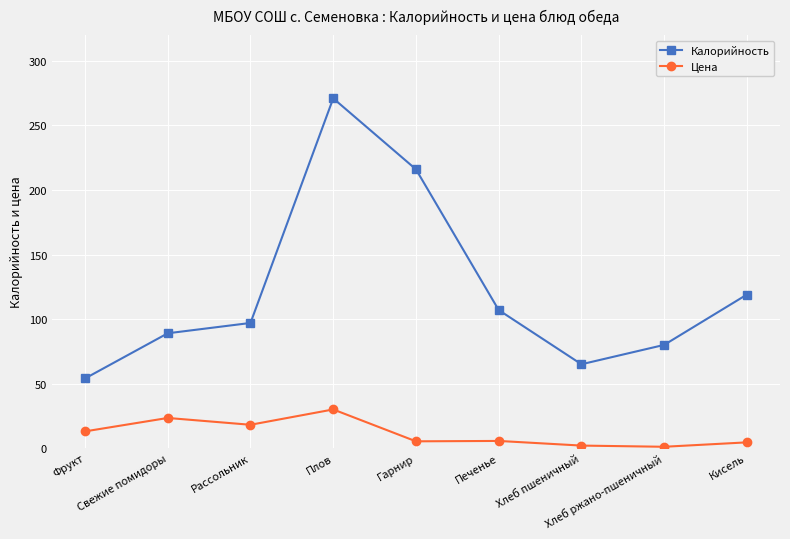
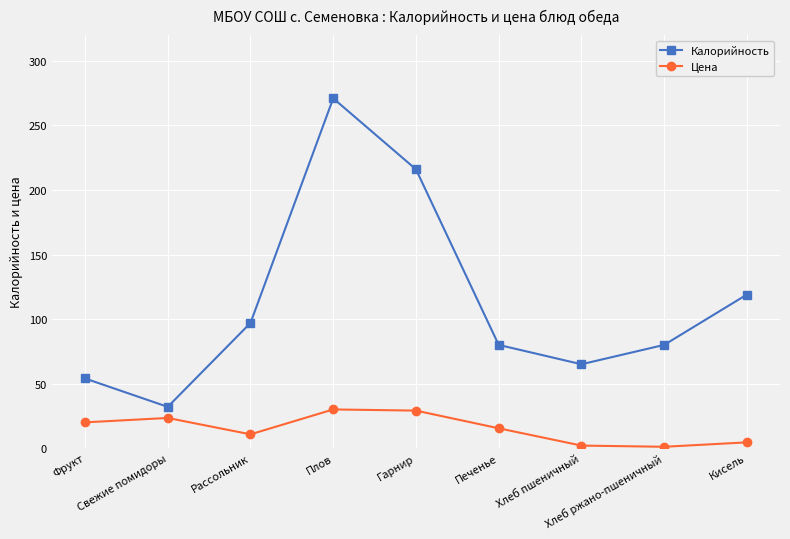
  {
    "Калорийность": {
      "Фрукт": 54,
-     "Свежие помидоры": 89,
+     "Свежие помидоры": 32,
      "Рассольник": 97,
      "Плов": 271,
      "Гарнир": 216,
-     "Печенье": 107,
+     "Печенье": 80,
      "Хлеб пшеничный": 65,
      "Хлеб ржано-пшеничный": 80,
      "Кисель": 119
    },
    "Цена": {
-     "Фрукт": 13,
+     "Фрукт": 20,
      "Свежие помидоры": 23,
-     "Рассольник": 18,
+     "Рассольник": 11,
      "Плов": 30,
-     "Гарнир": 5,
-     "Печенье": 6,
+     "Гарнир": 29,
+     "Печенье": 15,
      "Хлеб пшеничный": 2,
      "Хлеб ржано-пшеничный": 1,
      "Кисель": 5
    }
  }
